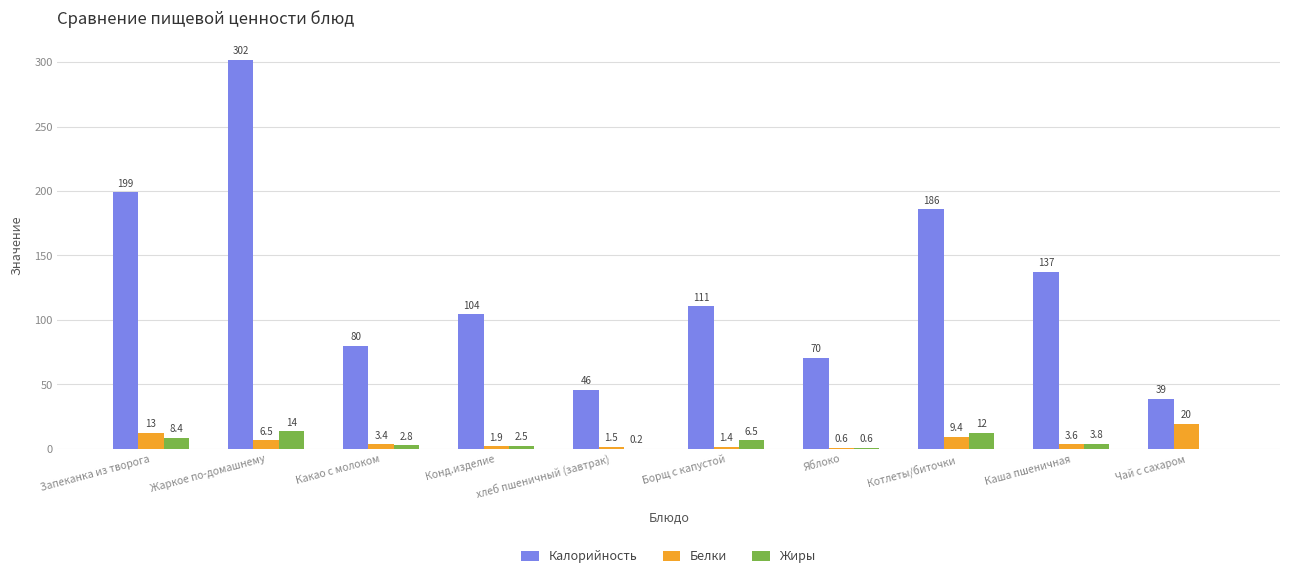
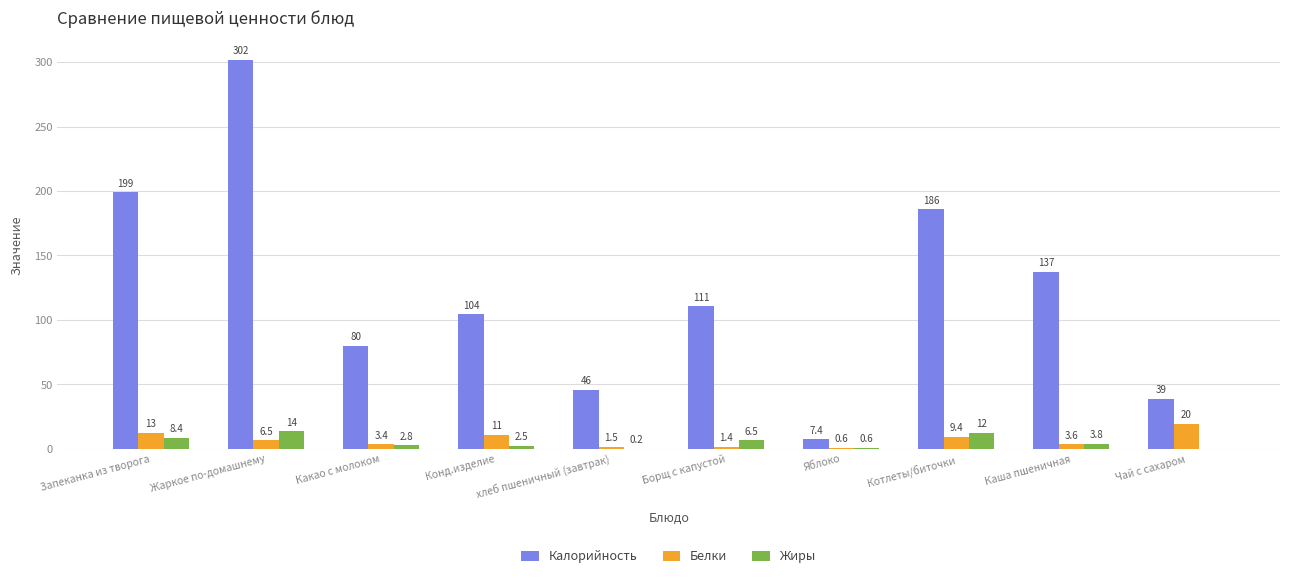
  {
    "Калорийность": {
      "Запеканка из творога": 199,
      "Жаркое по-домашнему": 302,
      "Какао с молоком": 80,
      "Конд.изделие": 104,
      "хлеб пшеничный (завтрак)": 46,
      "Борщ с капустой": 111,
-     "Яблоко": 70,
+     "Яблоко": 7.4,
      "Котлеты/биточки": 186,
      "Каша пшеничная": 137,
      "Чай с сахаром": 39
    },
    "Белки": {
      "Запеканка из творога": 13,
      "Жаркое по-домашнему": 6.5,
      "Какао с молоком": 3.4,
-     "Конд.изделие": 1.9,
+     "Конд.изделие": 11,
      "хлеб пшеничный (завтрак)": 1.5,
      "Борщ с капустой": 1.4,
      "Яблоко": 0.6,
      "Котлеты/биточки": 9.4,
      "Каша пшеничная": 3.6,
      "Чай с сахаром": 20
    },
    "Жиры": {
      "Запеканка из творога": 8.4,
      "Жаркое по-домашнему": 14,
      "Какао с молоком": 2.8,
      "Конд.изделие": 2.5,
      "хлеб пшеничный (завтрак)": 0.2,
      "Борщ с капустой": 6.5,
      "Яблоко": 0.6,
      "Котлеты/биточки": 12,
      "Каша пшеничная": 3.8
    }
  }
